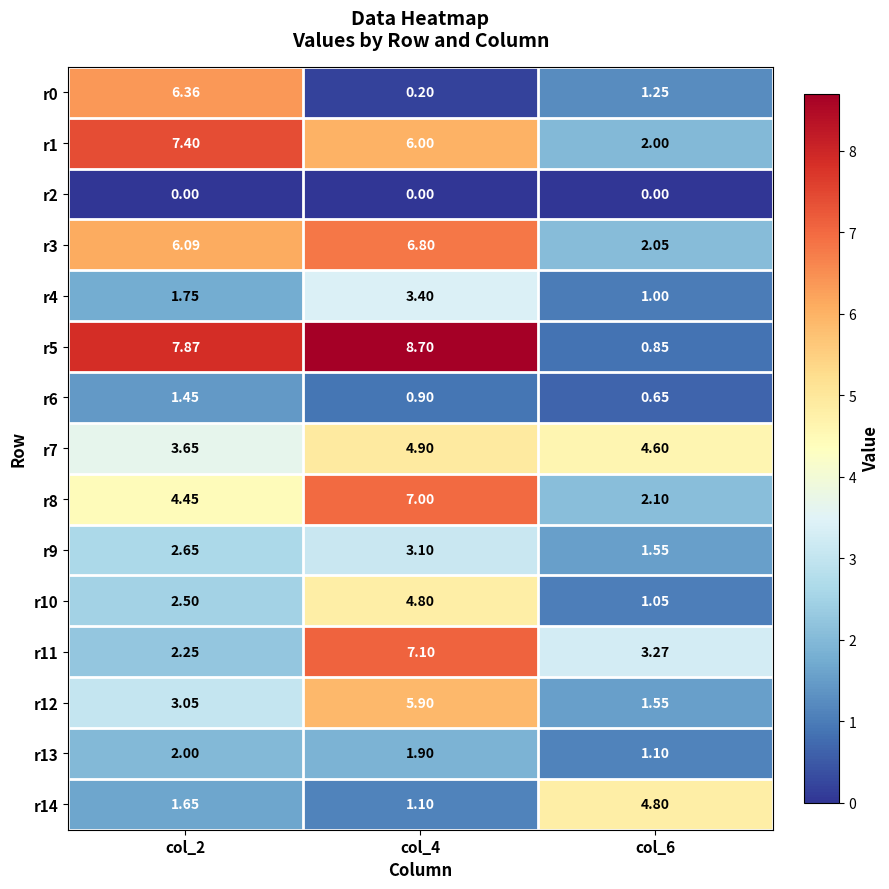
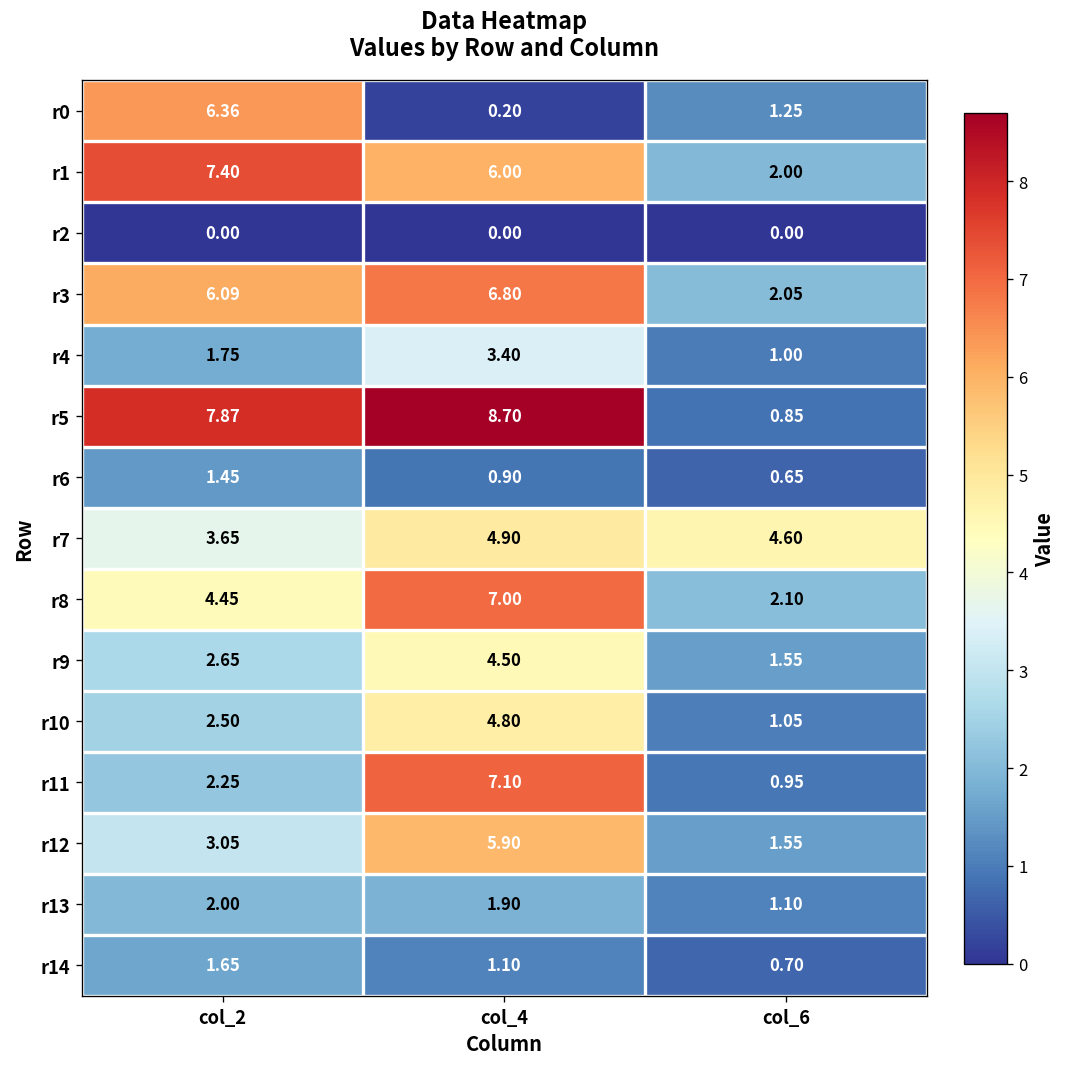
  {
    "r0": {
      "col_2": 6.36,
      "col_4": 0.20,
      "col_6": 1.25
    },
    "r1": {
      "col_2": 7.40,
      "col_4": 6.00,
      "col_6": 2.00
    },
    "r2": {
      "col_2": 0.00,
      "col_4": 0.00,
      "col_6": 0.00
    },
    "r3": {
      "col_2": 6.09,
      "col_4": 6.80,
      "col_6": 2.05
    },
    "r4": {
      "col_2": 1.75,
      "col_4": 3.40,
      "col_6": 1.00
    },
    "r5": {
      "col_2": 7.87,
      "col_4": 8.70,
      "col_6": 0.85
    },
    "r6": {
      "col_2": 1.45,
      "col_4": 0.90,
      "col_6": 0.65
    },
    "r7": {
      "col_2": 3.65,
      "col_4": 4.90,
      "col_6": 4.60
    },
    "r8": {
      "col_2": 4.45,
      "col_4": 7.00,
      "col_6": 2.10
    },
    "r9": {
      "col_2": 2.65,
-     "col_4": 3.10,
+     "col_4": 4.50,
      "col_6": 1.55
    },
    "r10": {
      "col_2": 2.50,
      "col_4": 4.80,
      "col_6": 1.05
    },
    "r11": {
      "col_2": 2.25,
      "col_4": 7.10,
-     "col_6": 3.27
+     "col_6": 0.95
    },
    "r12": {
      "col_2": 3.05,
      "col_4": 5.90,
      "col_6": 1.55
    },
    "r13": {
      "col_2": 2.00,
      "col_4": 1.90,
      "col_6": 1.10
    },
    "r14": {
      "col_2": 1.65,
      "col_4": 1.10,
-     "col_6": 4.80
+     "col_6": 0.70
    }
  }
